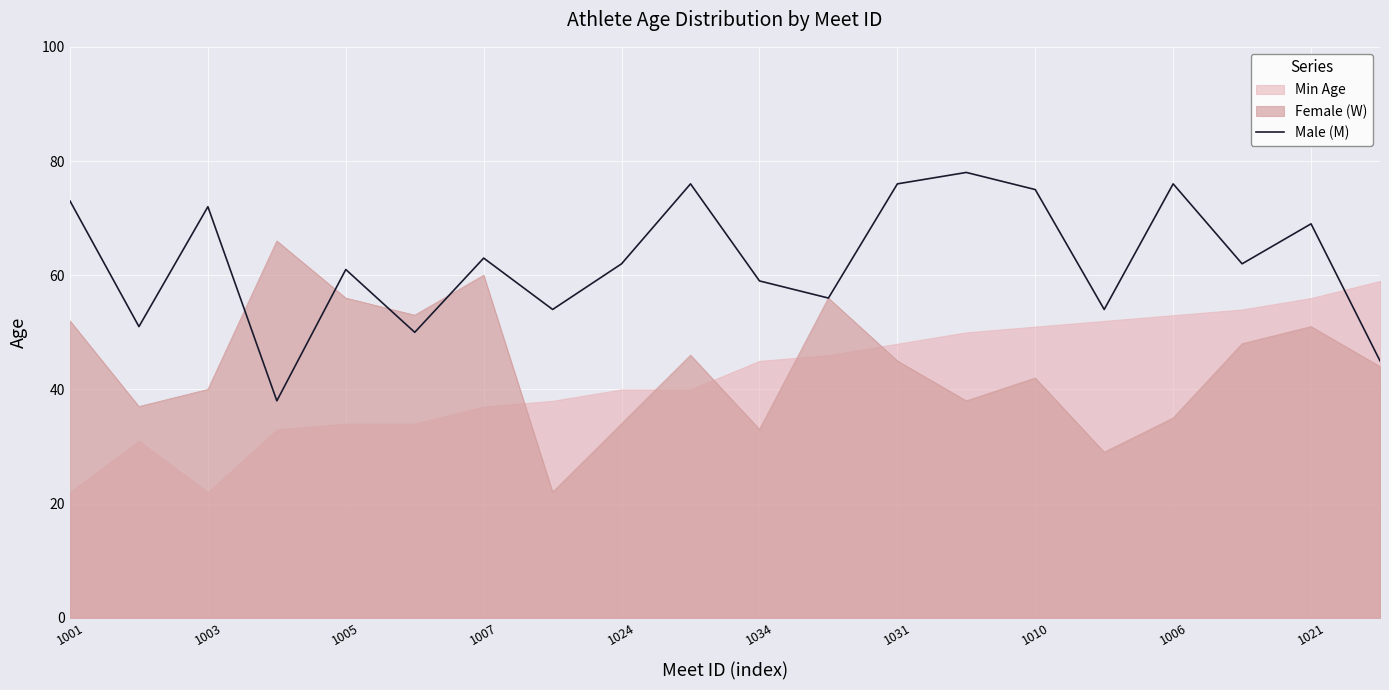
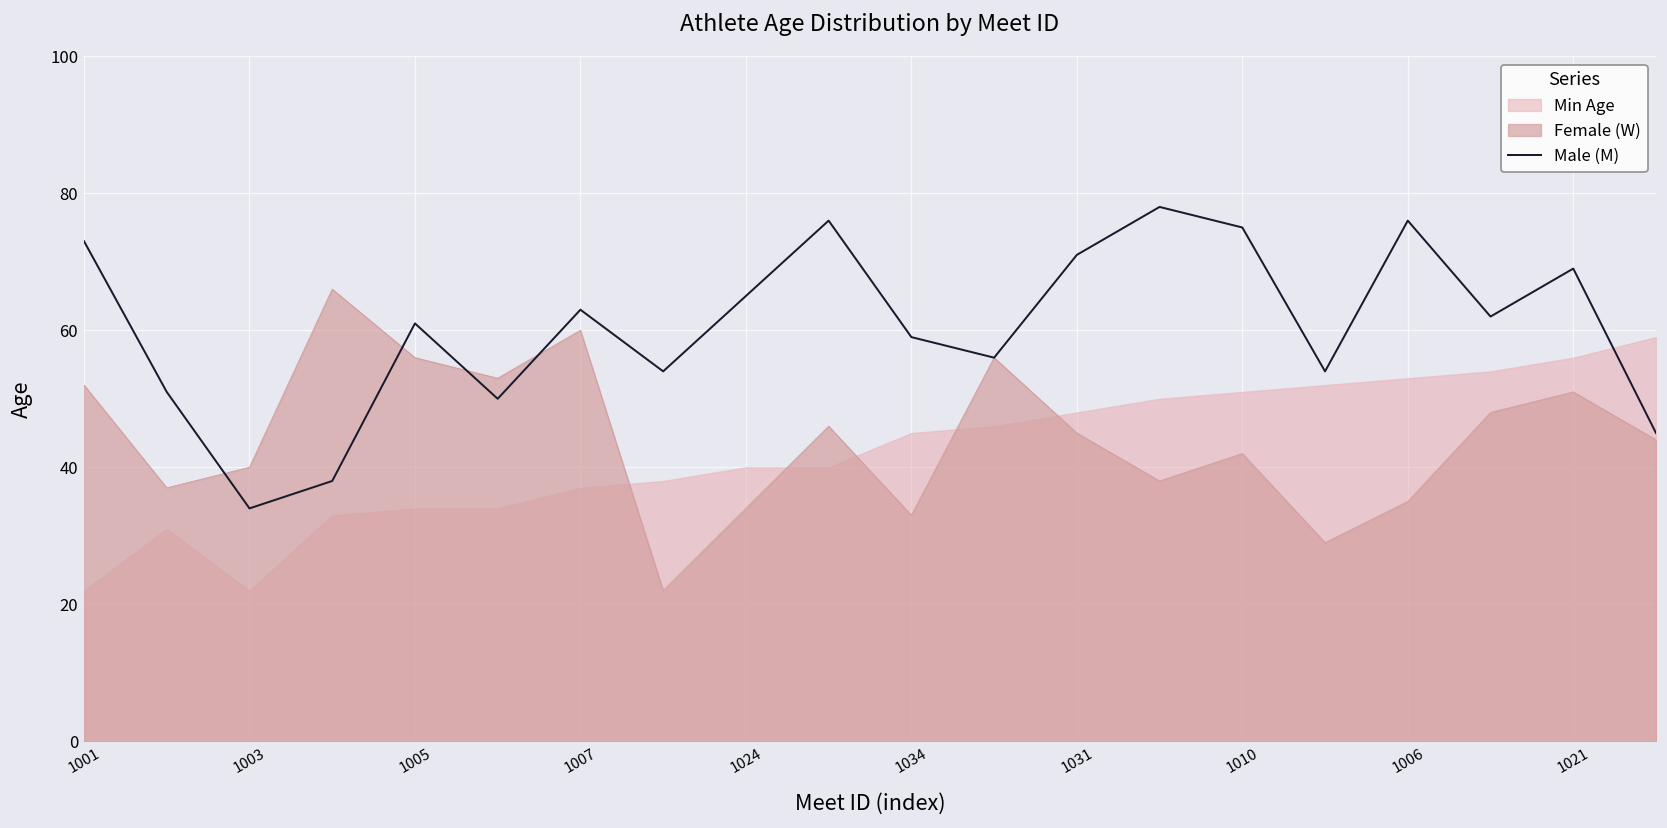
  {
    "Male (M)": {
      "1001": 73,
-     "1003": 72,
+     "1003": 34,
      "1005": 61,
      "1007": 63,
-     "1024": 62,
+     "1024": 65,
      "1034": 59,
-     "1031": 76,
+     "1031": 71,
      "1010": 75,
      "1006": 76,
      "1021": 69
    }
  }
